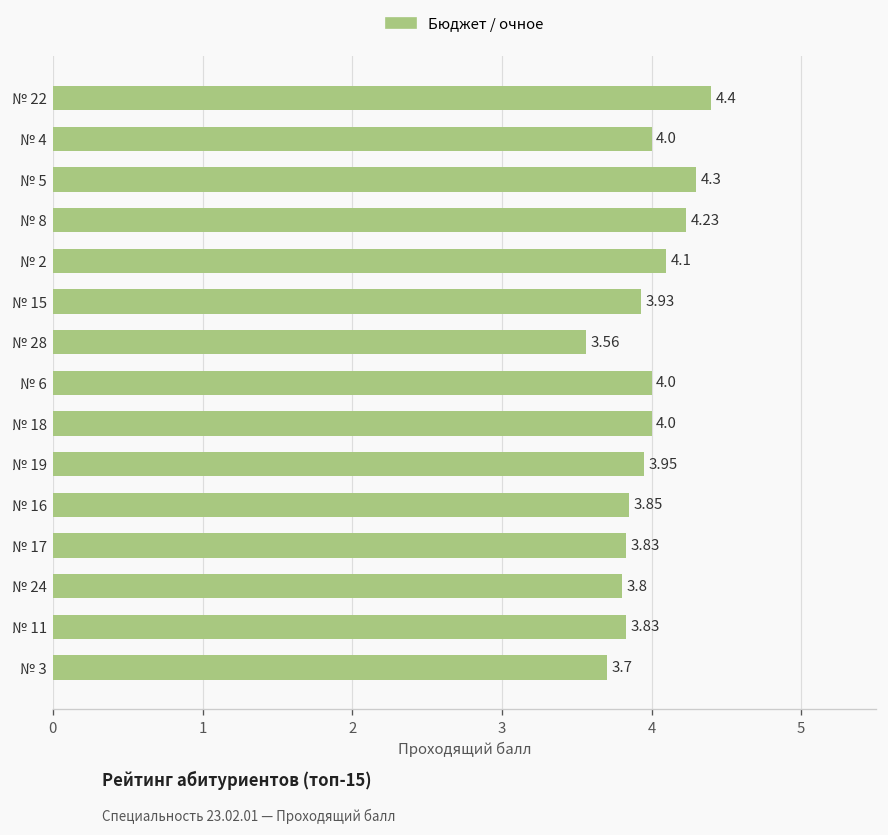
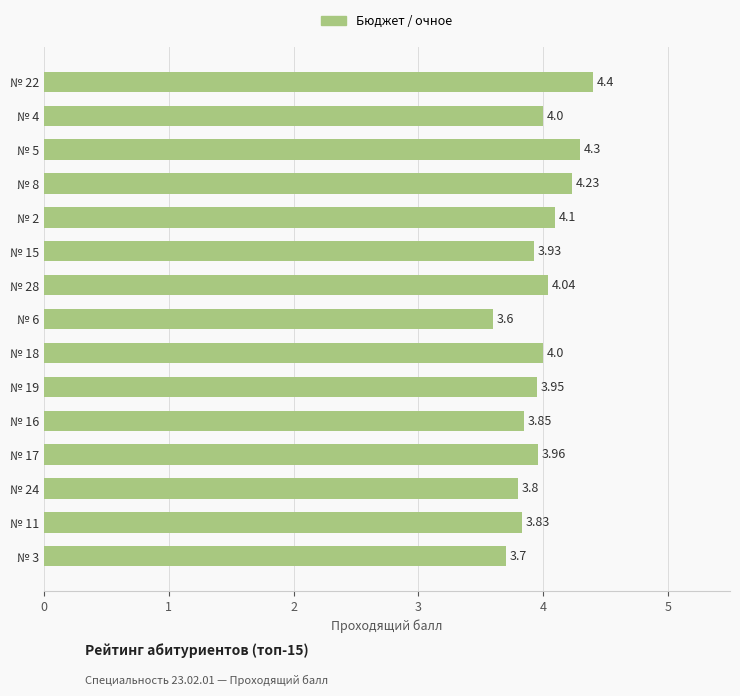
  {
    "№ 22": 4.4,
    "№ 4": 4.0,
    "№ 5": 4.3,
    "№ 8": 4.23,
    "№ 2": 4.1,
    "№ 15": 3.93,
-   "№ 28": 3.56,
-   "№ 6": 4.0,
+   "№ 28": 4.04,
+   "№ 6": 3.6,
    "№ 18": 4.0,
    "№ 19": 3.95,
    "№ 16": 3.85,
-   "№ 17": 3.83,
+   "№ 17": 3.96,
    "№ 24": 3.8,
    "№ 11": 3.83,
    "№ 3": 3.7
  }
